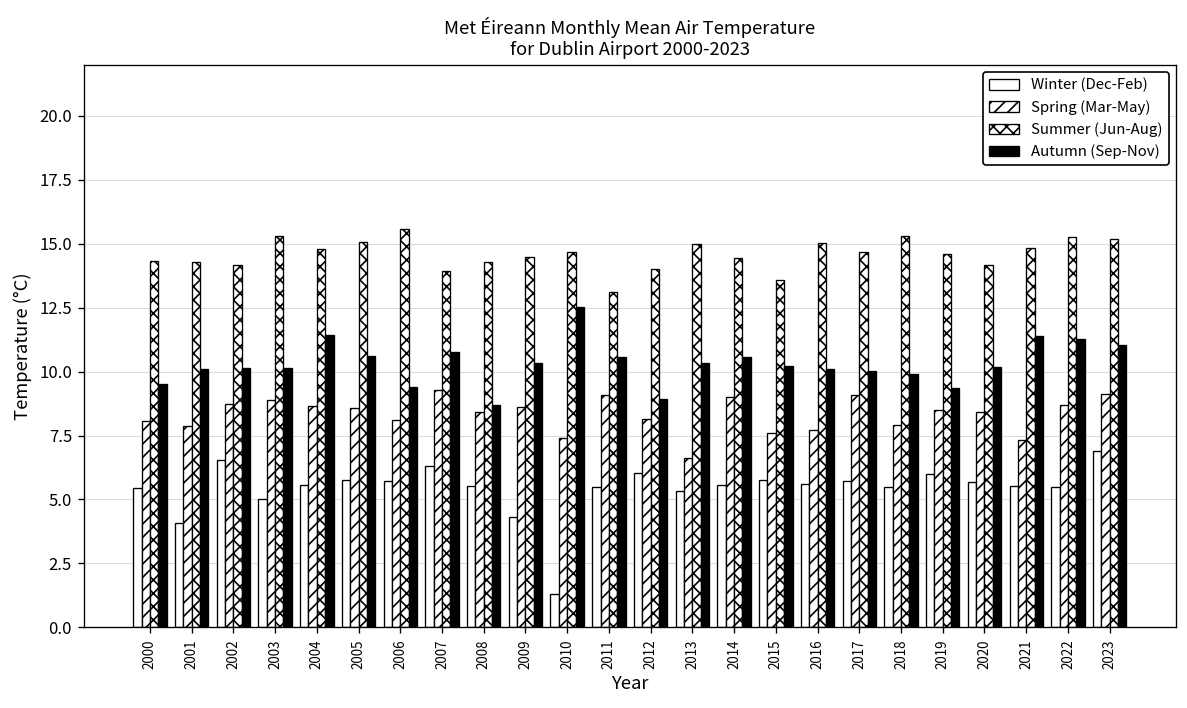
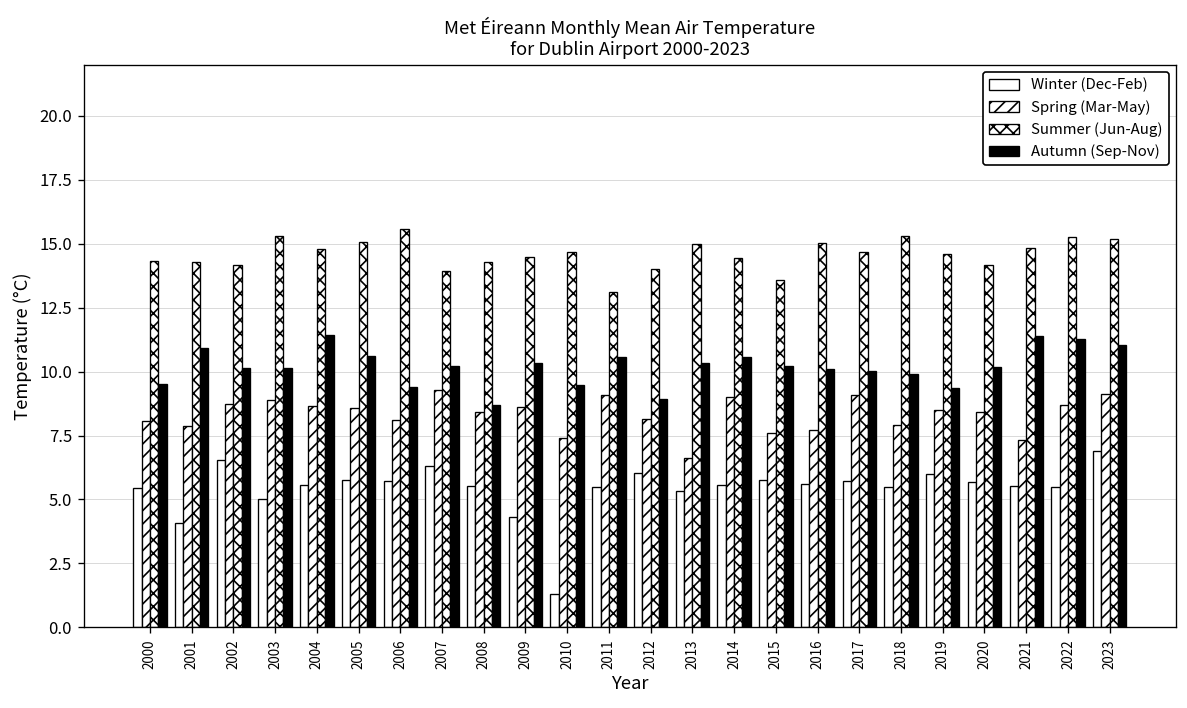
  {
    "Autumn (Sep-Nov)": {
      "2000": 9.5,
-     "2001": 10.1,
+     "2001": 10.9,
      "2002": 10.1,
      "2003": 10.1,
      "2004": 11.4,
      "2005": 10.6,
      "2006": 9.4,
-     "2007": 10.8,
+     "2007": 10.2,
      "2008": 8.7,
      "2009": 10.3,
-     "2010": 12.5,
+     "2010": 9.5,
      "2011": 10.6,
      "2012": 8.9,
      "2013": 10.3,
      "2014": 10.6,
      "2015": 10.2,
      "2016": 10.1,
      "2017": 10.0,
      "2018": 9.9,
      "2019": 9.4,
      "2020": 10.2,
      "2021": 11.4,
      "2022": 11.3,
      "2023": 11.0
    }
  }
